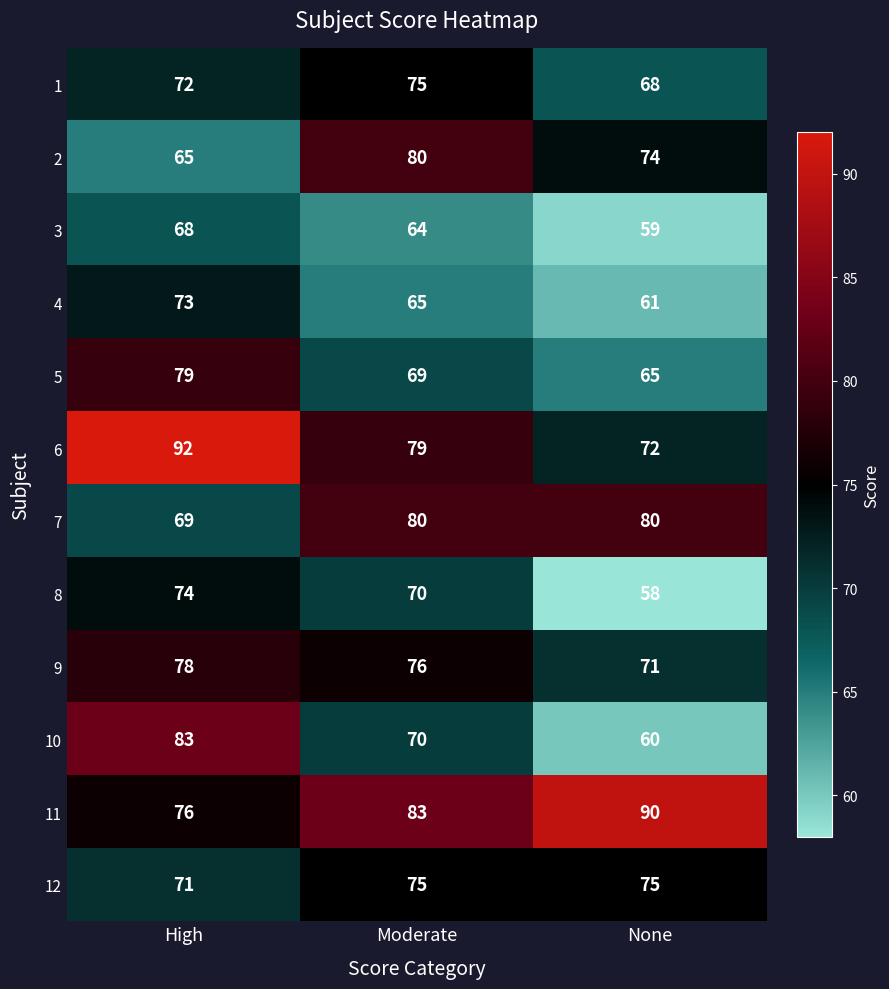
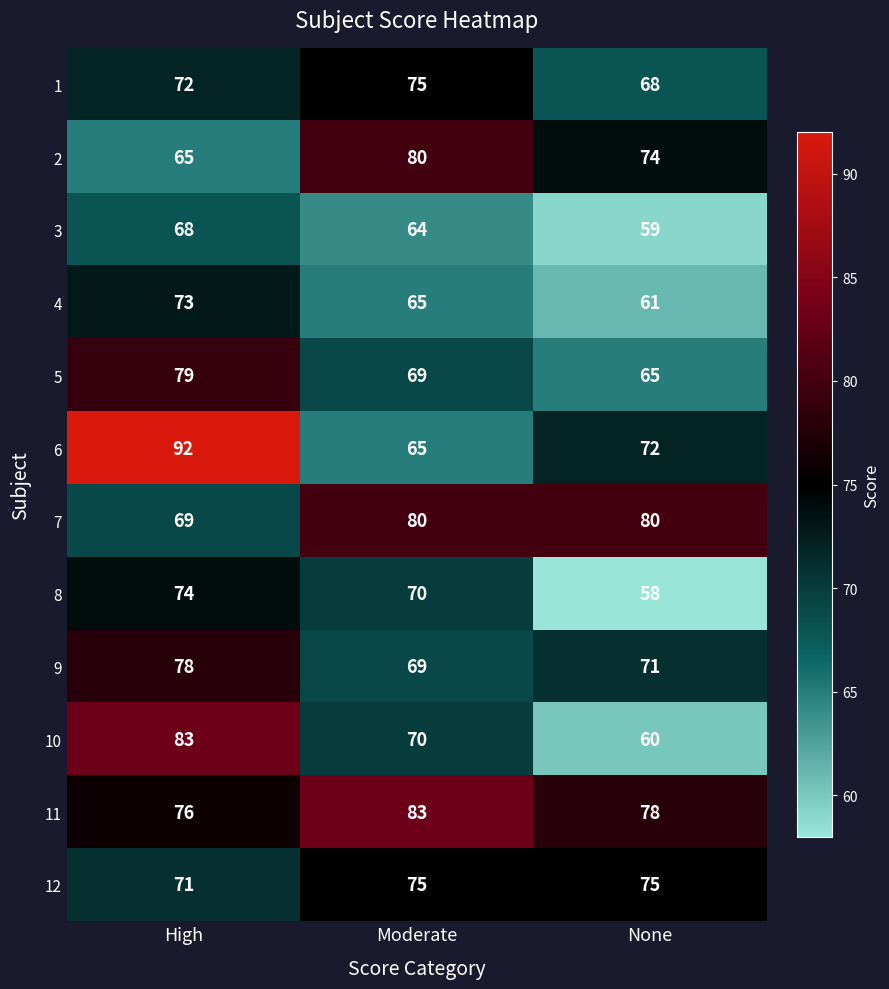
  {
    "1": {
      "High": 72,
      "Moderate": 75,
      "None": 68
    },
    "2": {
      "High": 65,
      "Moderate": 80,
      "None": 74
    },
    "3": {
      "High": 68,
      "Moderate": 64,
      "None": 59
    },
    "4": {
      "High": 73,
      "Moderate": 65,
      "None": 61
    },
    "5": {
      "High": 79,
      "Moderate": 69,
      "None": 65
    },
    "6": {
      "High": 92,
-     "Moderate": 79,
+     "Moderate": 65,
      "None": 72
    },
    "7": {
      "High": 69,
      "Moderate": 80,
      "None": 80
    },
    "8": {
      "High": 74,
      "Moderate": 70,
      "None": 58
    },
    "9": {
      "High": 78,
-     "Moderate": 76,
+     "Moderate": 69,
      "None": 71
    },
    "10": {
      "High": 83,
      "Moderate": 70,
      "None": 60
    },
    "11": {
      "High": 76,
      "Moderate": 83,
-     "None": 90
+     "None": 78
    },
    "12": {
      "High": 71,
      "Moderate": 75,
      "None": 75
    }
  }
